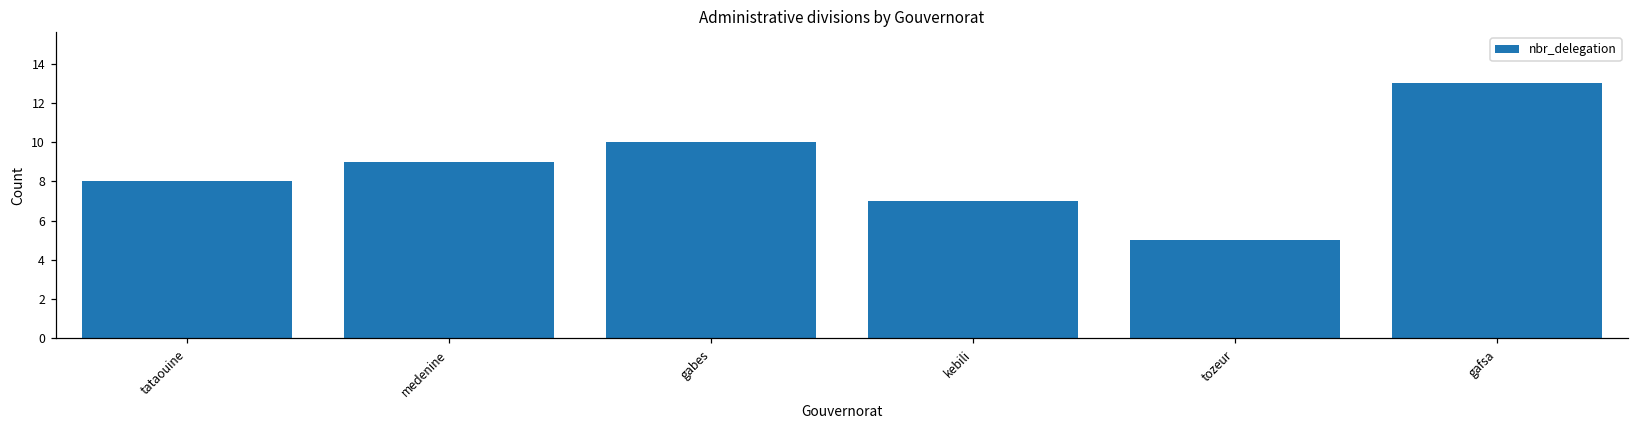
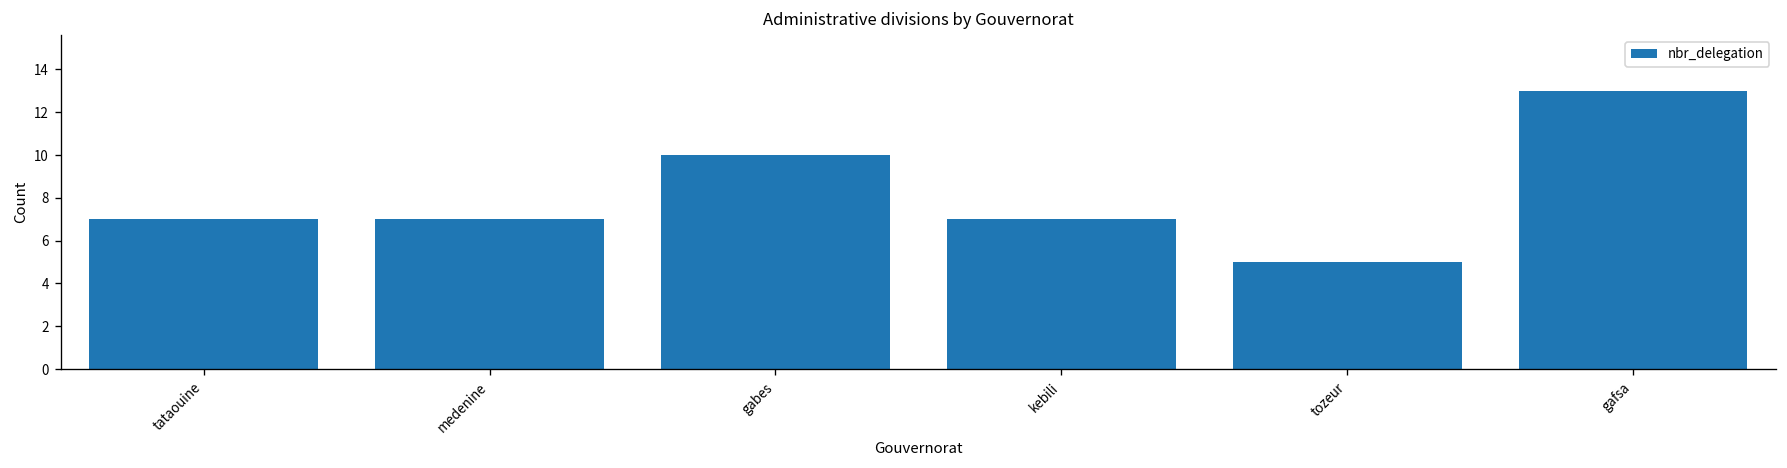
  {
-   "tataouine": 8,
-   "medenine": 9,
+   "tataouine": 7,
+   "medenine": 7,
    "gabes": 10,
    "kebili": 7,
    "tozeur": 5,
    "gafsa": 13
  }
